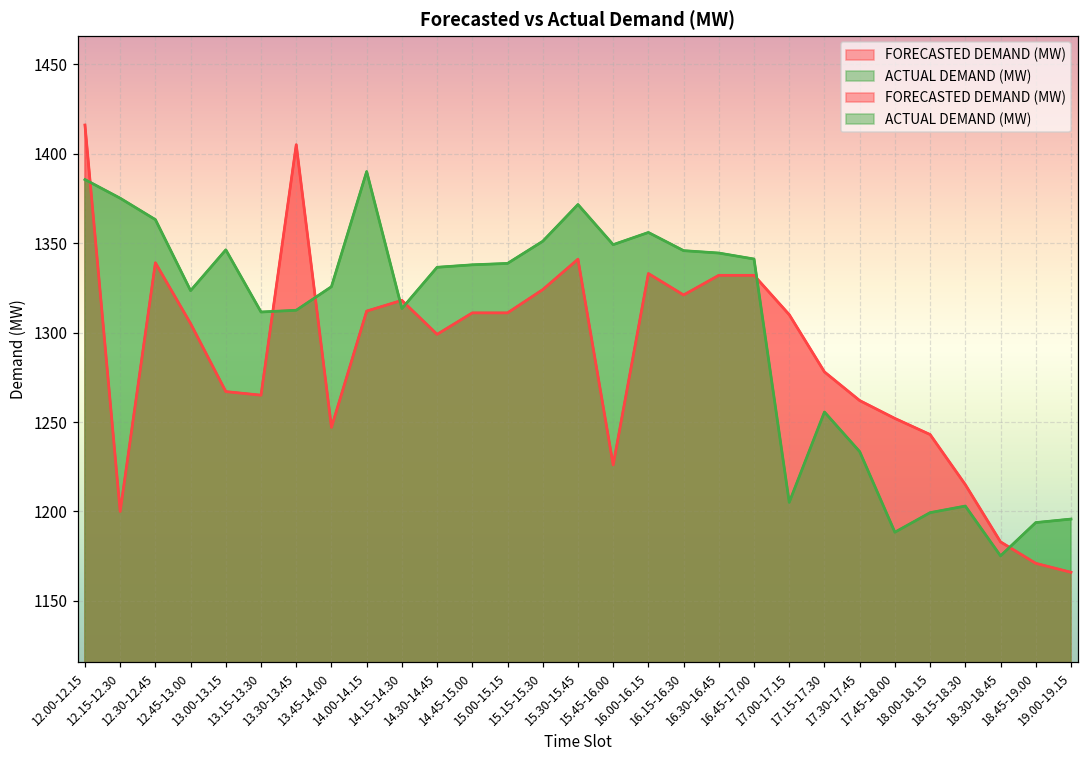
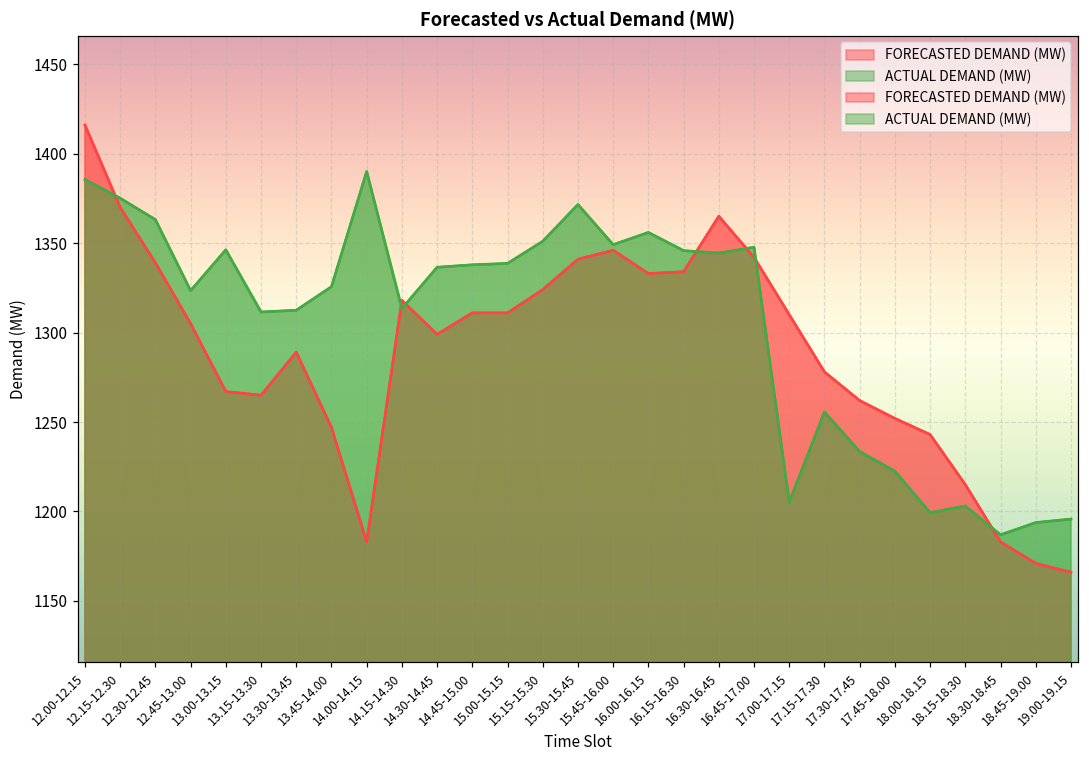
  {
    "FORECASTED DEMAND (MW)": {
      "12.00-12.15": 1416,
-     "12.15-12.30": 1200,
+     "12.15-12.30": 1370,
      "12.30-12.45": 1339,
      "12.45-13.00": 1305,
      "13.00-13.15": 1267,
      "13.15-13.30": 1265,
-     "13.30-13.45": 1405,
+     "13.30-13.45": 1289,
      "13.45-14.00": 1247,
-     "14.00-14.15": 1312,
+     "14.00-14.15": 1183,
      "14.15-14.30": 1318,
      "14.30-14.45": 1299,
      "14.45-15.00": 1311,
      "15.00-15.15": 1311,
      "15.15-15.30": 1324,
      "15.30-15.45": 1341,
-     "15.45-16.00": 1226,
+     "15.45-16.00": 1346,
      "16.00-16.15": 1333,
-     "16.15-16.30": 1321,
-     "16.30-16.45": 1332,
-     "16.45-17.00": 1332,
+     "16.15-16.30": 1334,
+     "16.30-16.45": 1365,
+     "16.45-17.00": 1342,
      "17.00-17.15": 1310,
      "17.15-17.30": 1278,
      "17.30-17.45": 1262,
      "17.45-18.00": 1252,
      "18.00-18.15": 1243,
      "18.15-18.30": 1215,
      "18.30-18.45": 1183,
      "18.45-19.00": 1171,
      "19.00-19.15": 1166
    },
    "ACTUAL DEMAND (MW)": {
      "12.00-12.15": 1386,
      "12.15-12.30": 1375,
      "12.30-12.45": 1363,
      "12.45-13.00": 1323,
      "13.00-13.15": 1346,
      "13.15-13.30": 1311,
      "13.30-13.45": 1312,
      "13.45-14.00": 1326,
      "14.00-14.15": 1390,
      "14.15-14.30": 1313,
      "14.30-14.45": 1336,
      "14.45-15.00": 1338,
      "15.00-15.15": 1339,
      "15.15-15.30": 1351,
      "15.30-15.45": 1372,
      "15.45-16.00": 1349,
      "16.00-16.15": 1356,
      "16.15-16.30": 1346,
      "16.30-16.45": 1344,
-     "16.45-17.00": 1341,
+     "16.45-17.00": 1348,
      "17.00-17.15": 1205,
      "17.15-17.30": 1256,
      "17.30-17.45": 1233,
-     "17.45-18.00": 1188,
+     "17.45-18.00": 1223,
      "18.00-18.15": 1199,
      "18.15-18.30": 1203,
-     "18.30-18.45": 1175,
+     "18.30-18.45": 1187,
      "18.45-19.00": 1194,
      "19.00-19.15": 1196
    }
  }
